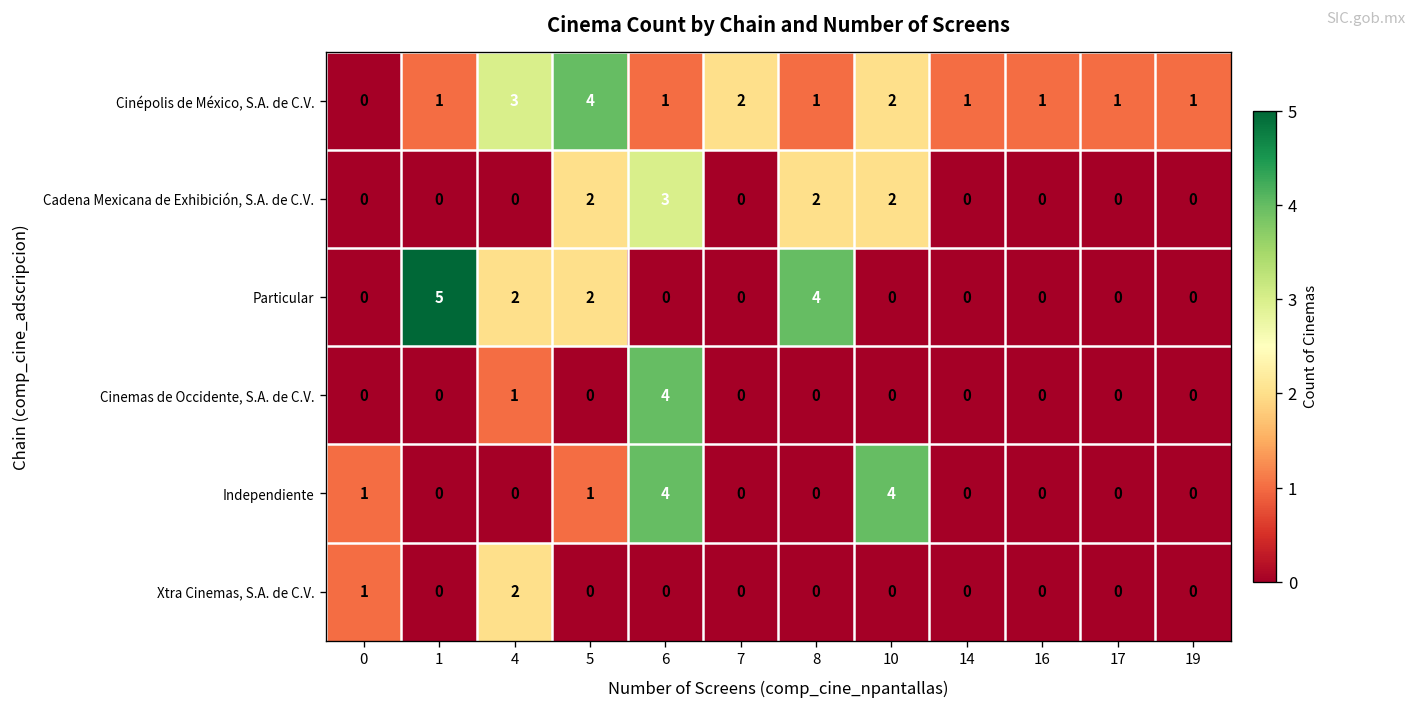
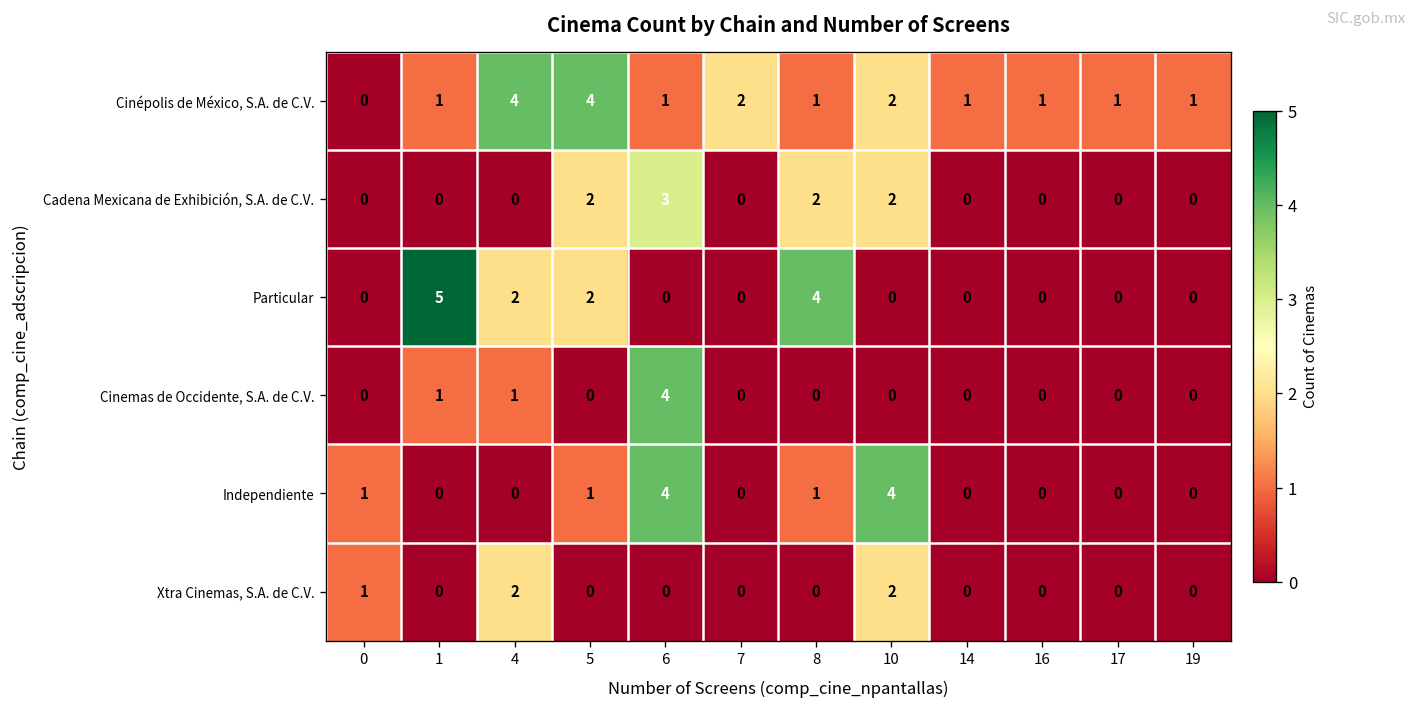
  {
    "Cinépolis de México, S.A. de C.V.": {
      "0": 0,
      "1": 1,
-     "4": 3,
+     "4": 4,
      "5": 4,
      "6": 1,
      "7": 2,
      "8": 1,
      "10": 2,
      "14": 1,
      "16": 1,
      "17": 1,
      "19": 1
    },
    "Cadena Mexicana de Exhibición, S.A. de C.V.": {
      "0": 0,
      "1": 0,
      "4": 0,
      "5": 2,
      "6": 3,
      "7": 0,
      "8": 2,
      "10": 2,
      "14": 0,
      "16": 0,
      "17": 0,
      "19": 0
    },
    "Particular": {
      "0": 0,
      "1": 5,
      "4": 2,
      "5": 2,
      "6": 0,
      "7": 0,
      "8": 4,
      "10": 0,
      "14": 0,
      "16": 0,
      "17": 0,
      "19": 0
    },
    "Cinemas de Occidente, S.A. de C.V.": {
      "0": 0,
-     "1": 0,
+     "1": 1,
      "4": 1,
      "5": 0,
      "6": 4,
      "7": 0,
      "8": 0,
      "10": 0,
      "14": 0,
      "16": 0,
      "17": 0,
      "19": 0
    },
    "Independiente": {
      "0": 1,
      "1": 0,
      "4": 0,
      "5": 1,
      "6": 4,
      "7": 0,
-     "8": 0,
+     "8": 1,
      "10": 4,
      "14": 0,
      "16": 0,
      "17": 0,
      "19": 0
    },
    "Xtra Cinemas, S.A. de C.V.": {
      "0": 1,
      "1": 0,
      "4": 2,
      "5": 0,
      "6": 0,
      "7": 0,
      "8": 0,
-     "10": 0,
+     "10": 2,
      "14": 0,
      "16": 0,
      "17": 0,
      "19": 0
    }
  }
